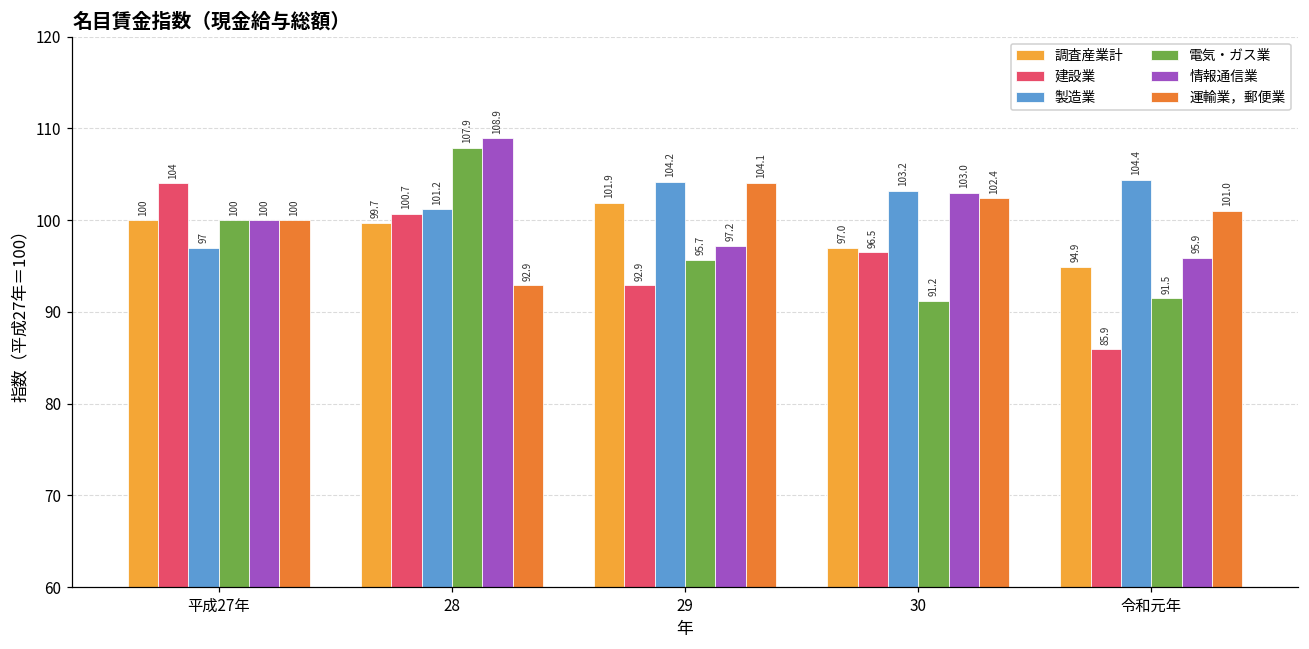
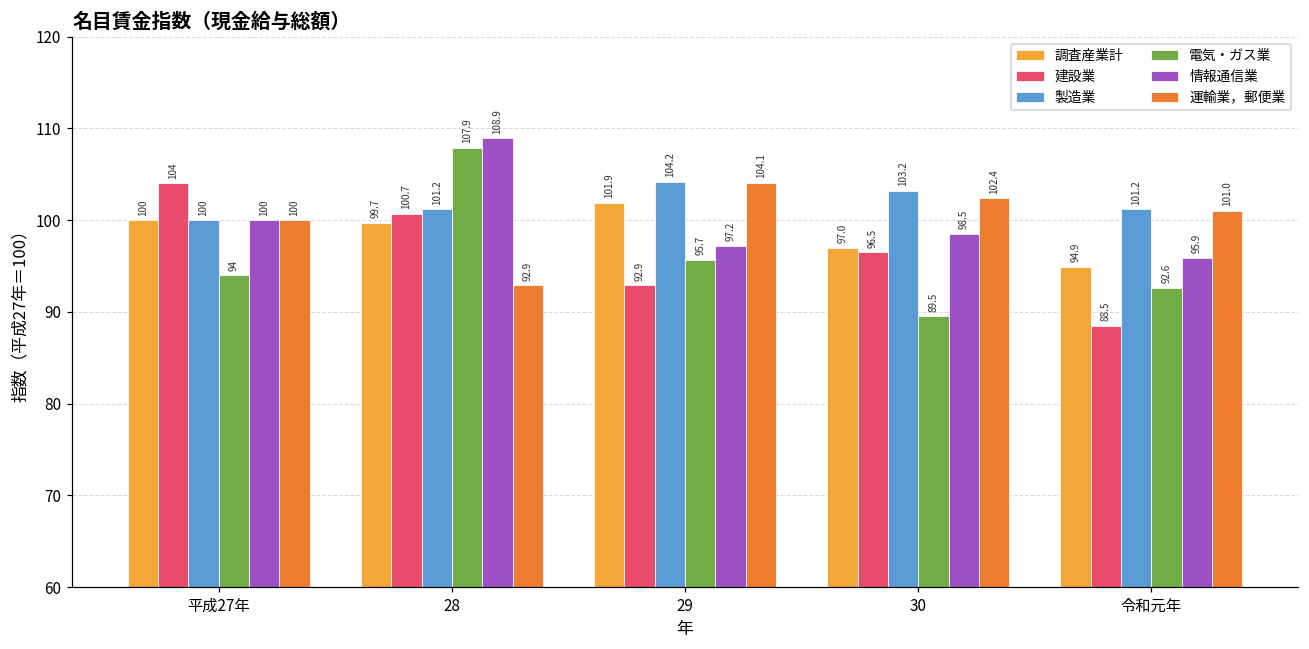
  {
    "建設業": {
      "平成27年": 104,
      "28": 100.7,
      "29": 92.9,
      "30": 96.5,
-     "令和元年": 85.9
+     "令和元年": 88.5
    },
    "製造業": {
-     "平成27年": 97,
+     "平成27年": 100,
      "28": 101.2,
      "29": 104.2,
      "30": 103.2,
-     "令和元年": 104.4
+     "令和元年": 101.2
    },
    "電気・ガス業": {
-     "平成27年": 100,
+     "平成27年": 94,
      "28": 107.9,
      "29": 95.7,
-     "30": 91.2,
-     "令和元年": 91.5
+     "30": 89.5,
+     "令和元年": 92.6
    },
    "情報通信業": {
      "平成27年": 100,
      "28": 108.9,
      "29": 97.2,
-     "30": 103.0,
+     "30": 98.5,
      "令和元年": 95.9
    }
  }
